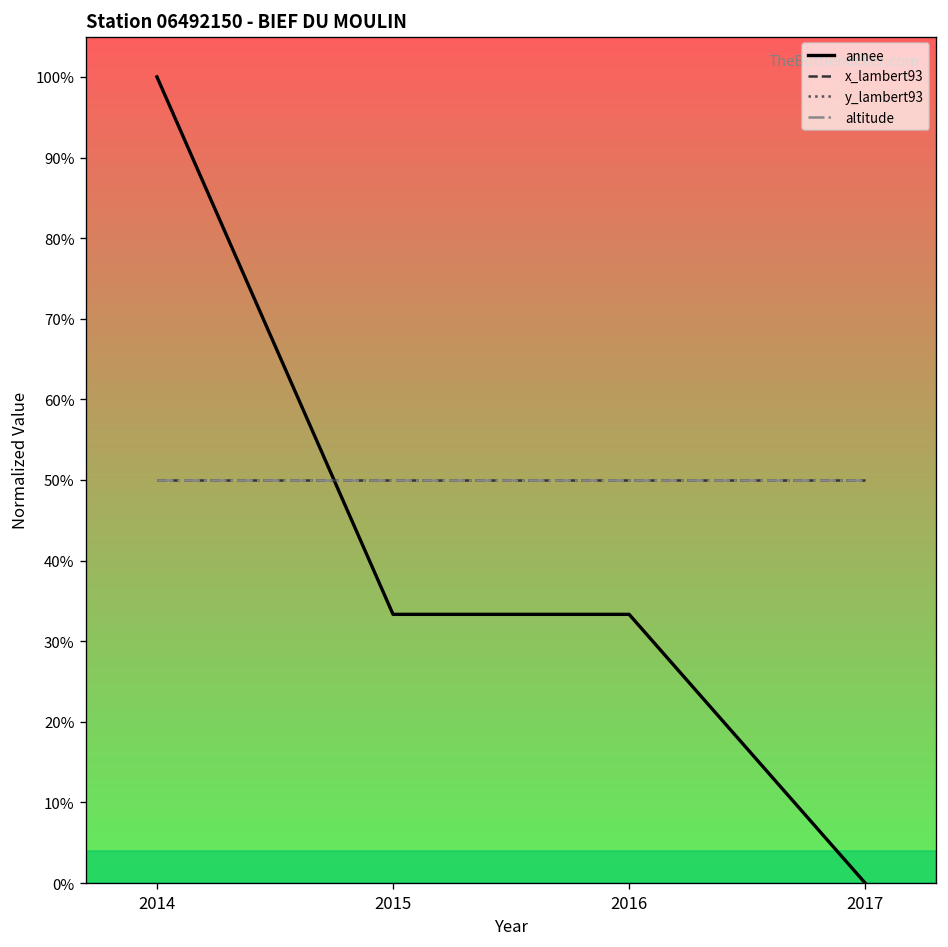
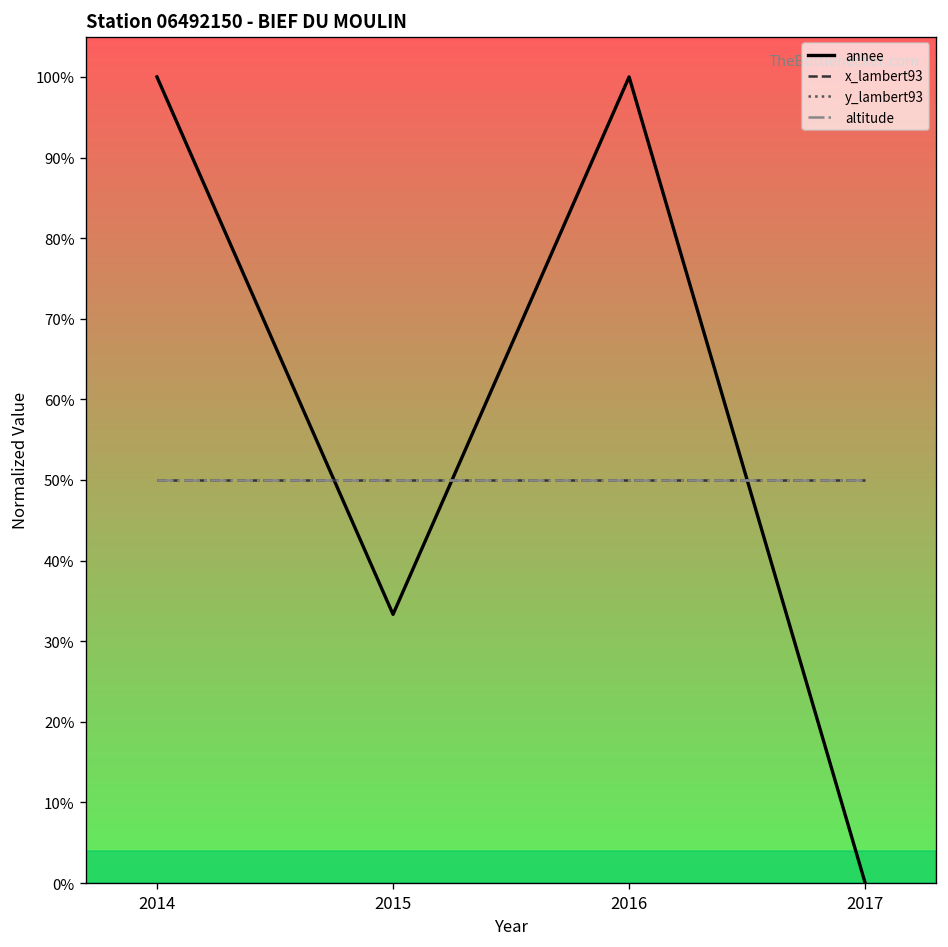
  {
    "annee": {
      "2014": "100%",
      "2015": "33%",
-     "2016": "33%"
+     "2016": "100%"
    },
    "altitude": {
      "2014": "50%",
      "2015": "50%",
      "2016": "50%",
      "2017": "50%"
    }
  }
